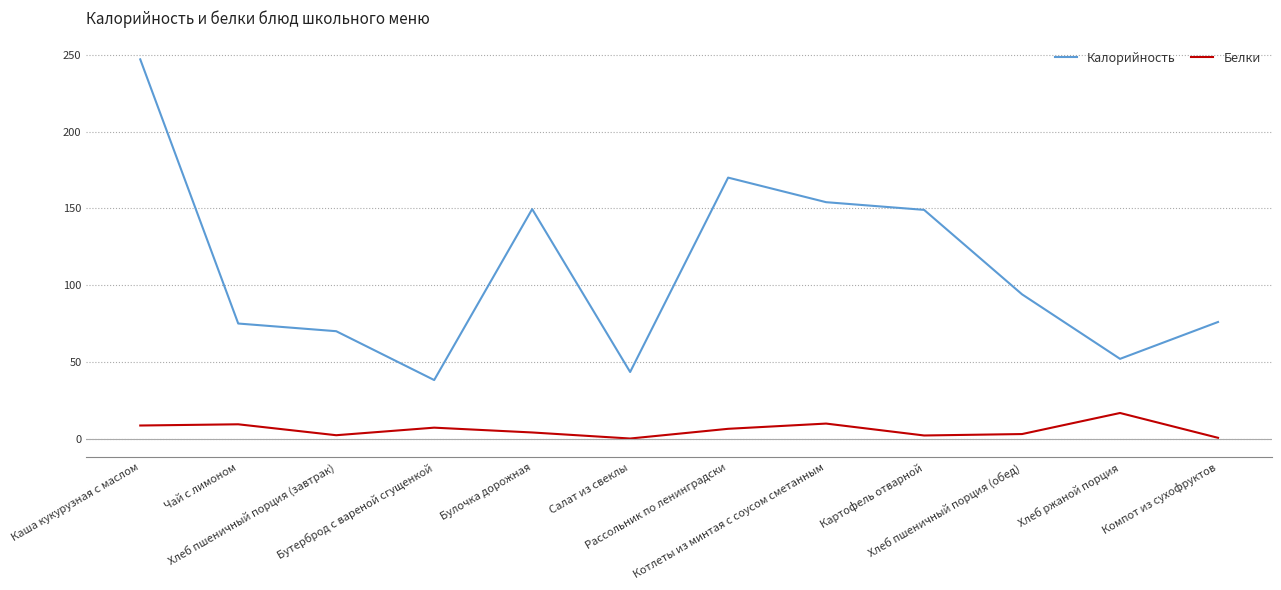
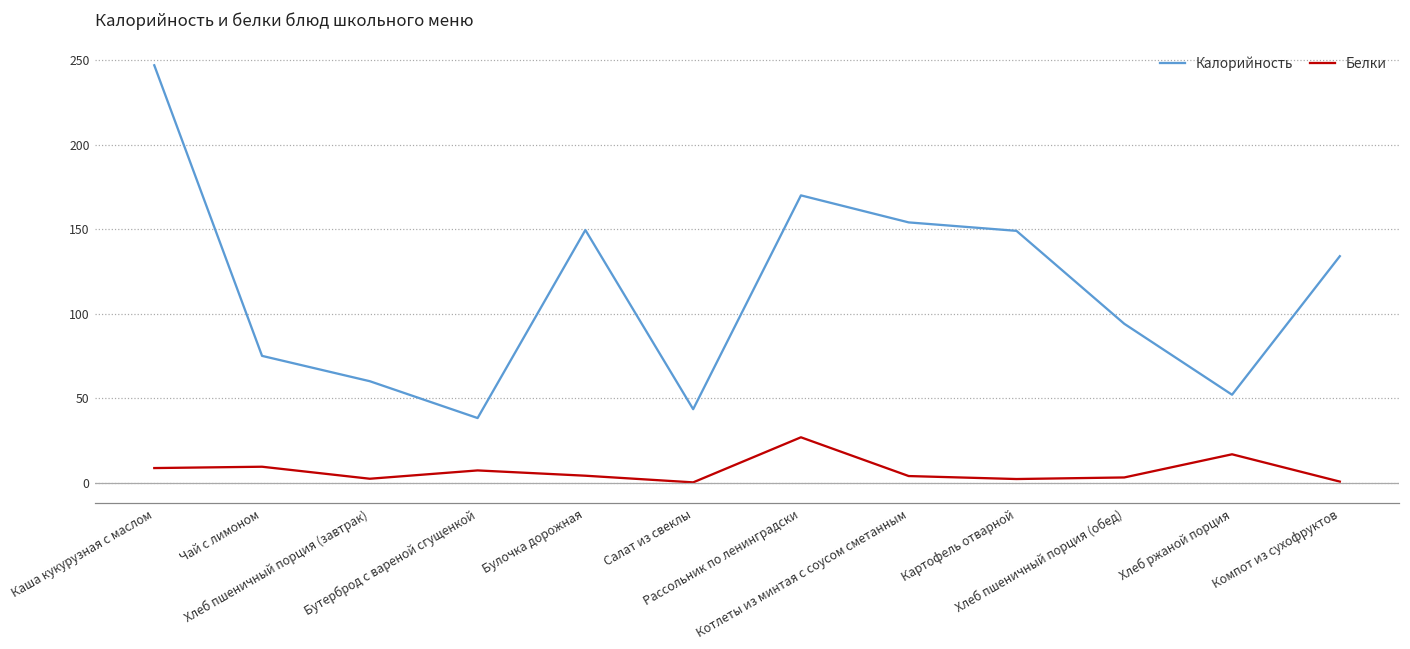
  {
    "Калорийность": {
      "Каша кукурузная с маслом": 247,
      "Чай с лимоном": 75,
-     "Хлеб пшеничный порция (завтрак)": 70,
+     "Хлеб пшеничный порция (завтрак)": 60,
      "Бутерброд с вареной сгущенкой": 38,
      "Булочка дорожная": 150,
      "Салат из свеклы": 43,
      "Рассольник по ленинградски": 170,
      "Котлеты из минтая с соусом сметанным": 154,
      "Картофель отварной": 149,
      "Хлеб пшеничный порция (обед)": 94,
      "Хлеб ржаной порция": 52,
-     "Компот из сухофруктов": 76
+     "Компот из сухофруктов": 134
    },
    "Белки": {
      "Каша кукурузная с маслом": 9,
      "Чай с лимоном": 9,
      "Хлеб пшеничный порция (завтрак)": 2,
      "Бутерброд с вареной сгущенкой": 7,
      "Булочка дорожная": 4,
      "Салат из свеклы": 0,
-     "Рассольник по ленинградски": 6,
-     "Котлеты из минтая с соусом сметанным": 10,
+     "Рассольник по ленинградски": 27,
+     "Котлеты из минтая с соусом сметанным": 4,
      "Картофель отварной": 2,
      "Хлеб пшеничный порция (обед)": 3,
      "Хлеб ржаной порция": 17,
      "Компот из сухофруктов": 1
    }
  }
